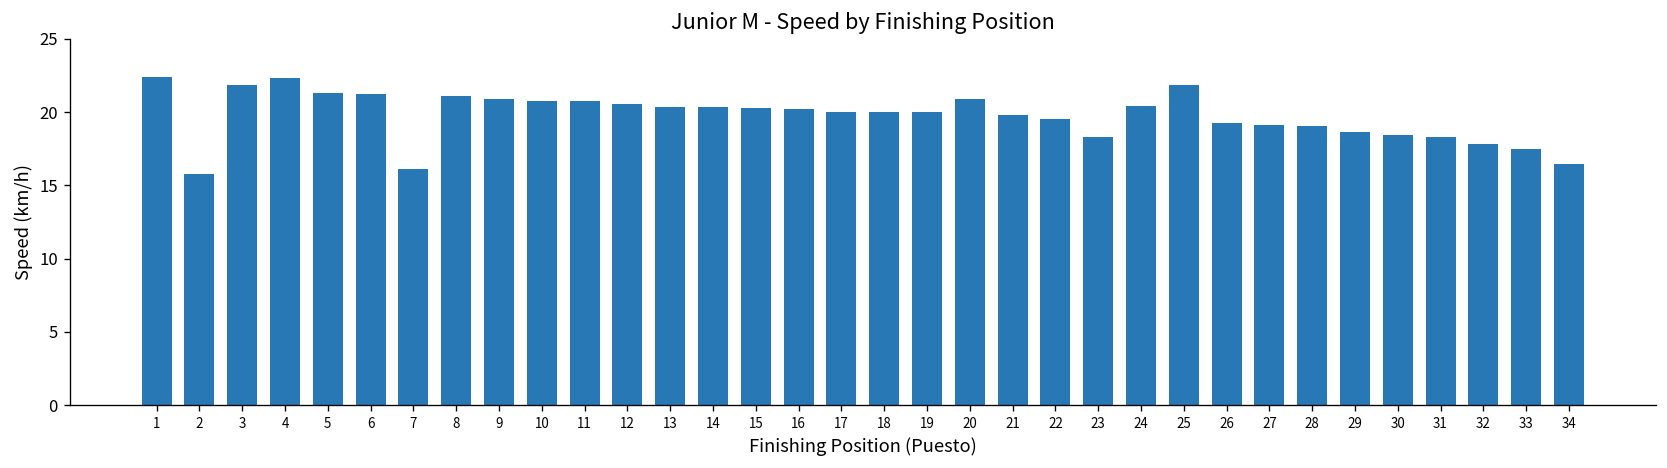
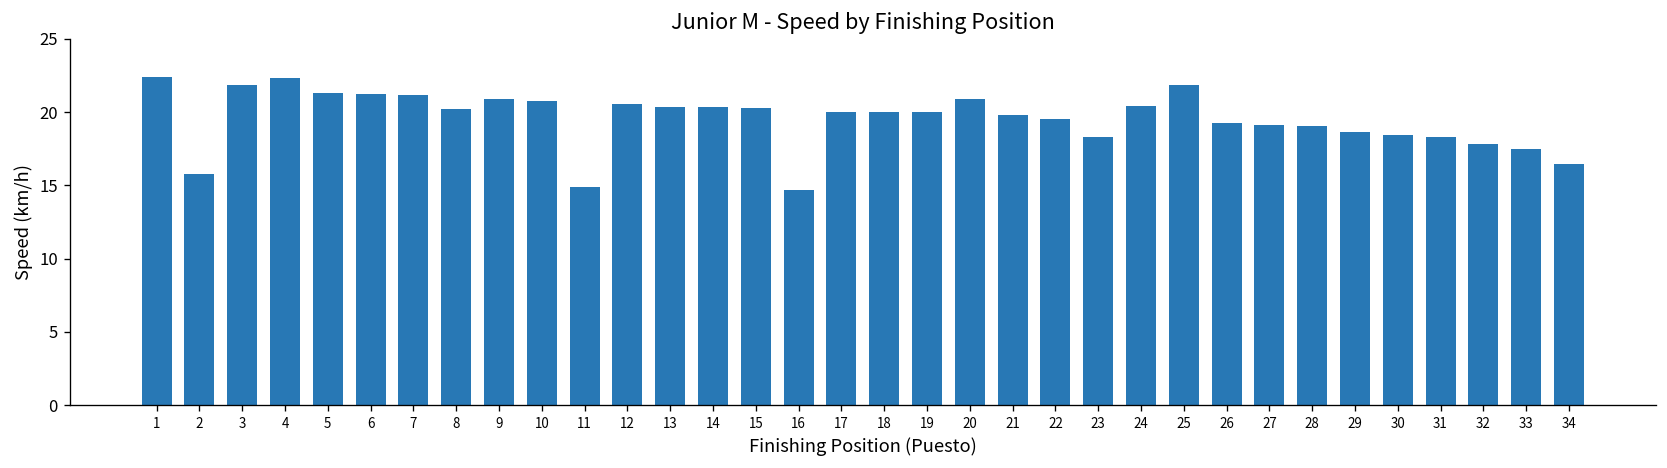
  {
    "1": 22.4,
    "2": 15.8,
    "3": 21.8,
    "4": 22.3,
    "5": 21.3,
    "6": 21.2,
-   "7": 16.1,
-   "8": 21.1,
+   "7": 21.2,
+   "8": 20.2,
    "9": 20.9,
    "10": 20.8,
-   "11": 20.8,
+   "11": 14.9,
    "12": 20.6,
    "13": 20.4,
    "14": 20.3,
    "15": 20.3,
-   "16": 20.2,
+   "16": 14.7,
    "17": 20.0,
    "18": 20.0,
    "19": 20.0,
    "20": 20.9,
    "21": 19.8,
    "22": 19.5,
    "23": 18.3,
    "24": 20.4,
    "25": 21.8,
    "26": 19.2,
    "27": 19.1,
    "28": 19.0,
    "29": 18.6,
    "30": 18.5,
    "31": 18.3,
    "32": 17.9,
    "33": 17.5,
    "34": 16.4
  }
